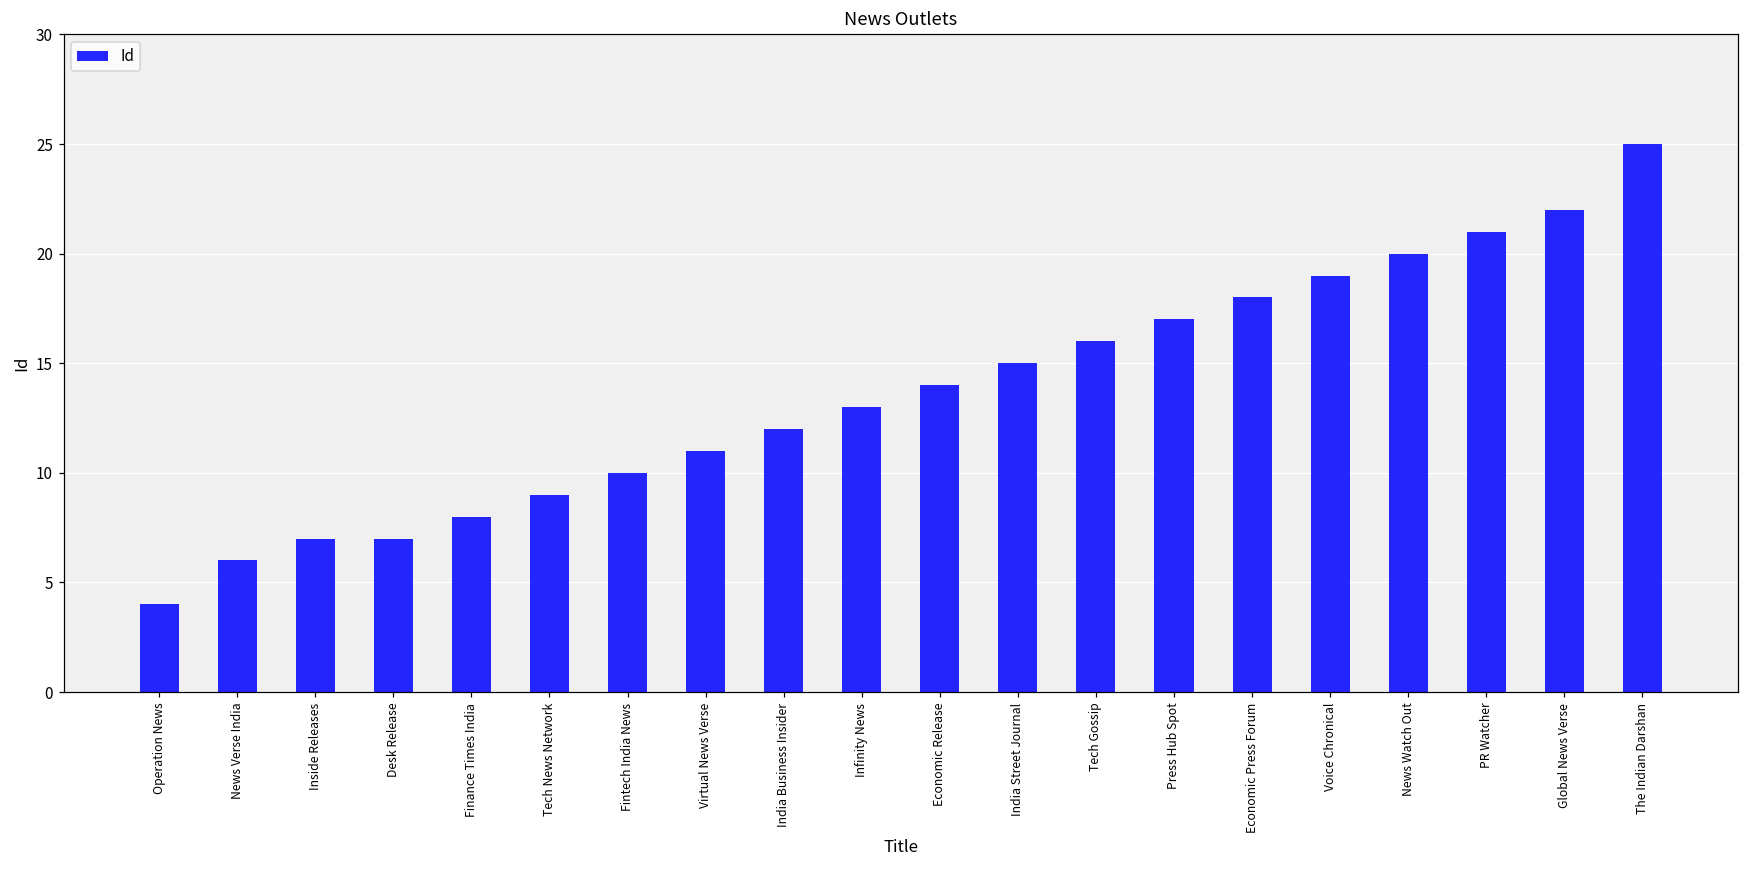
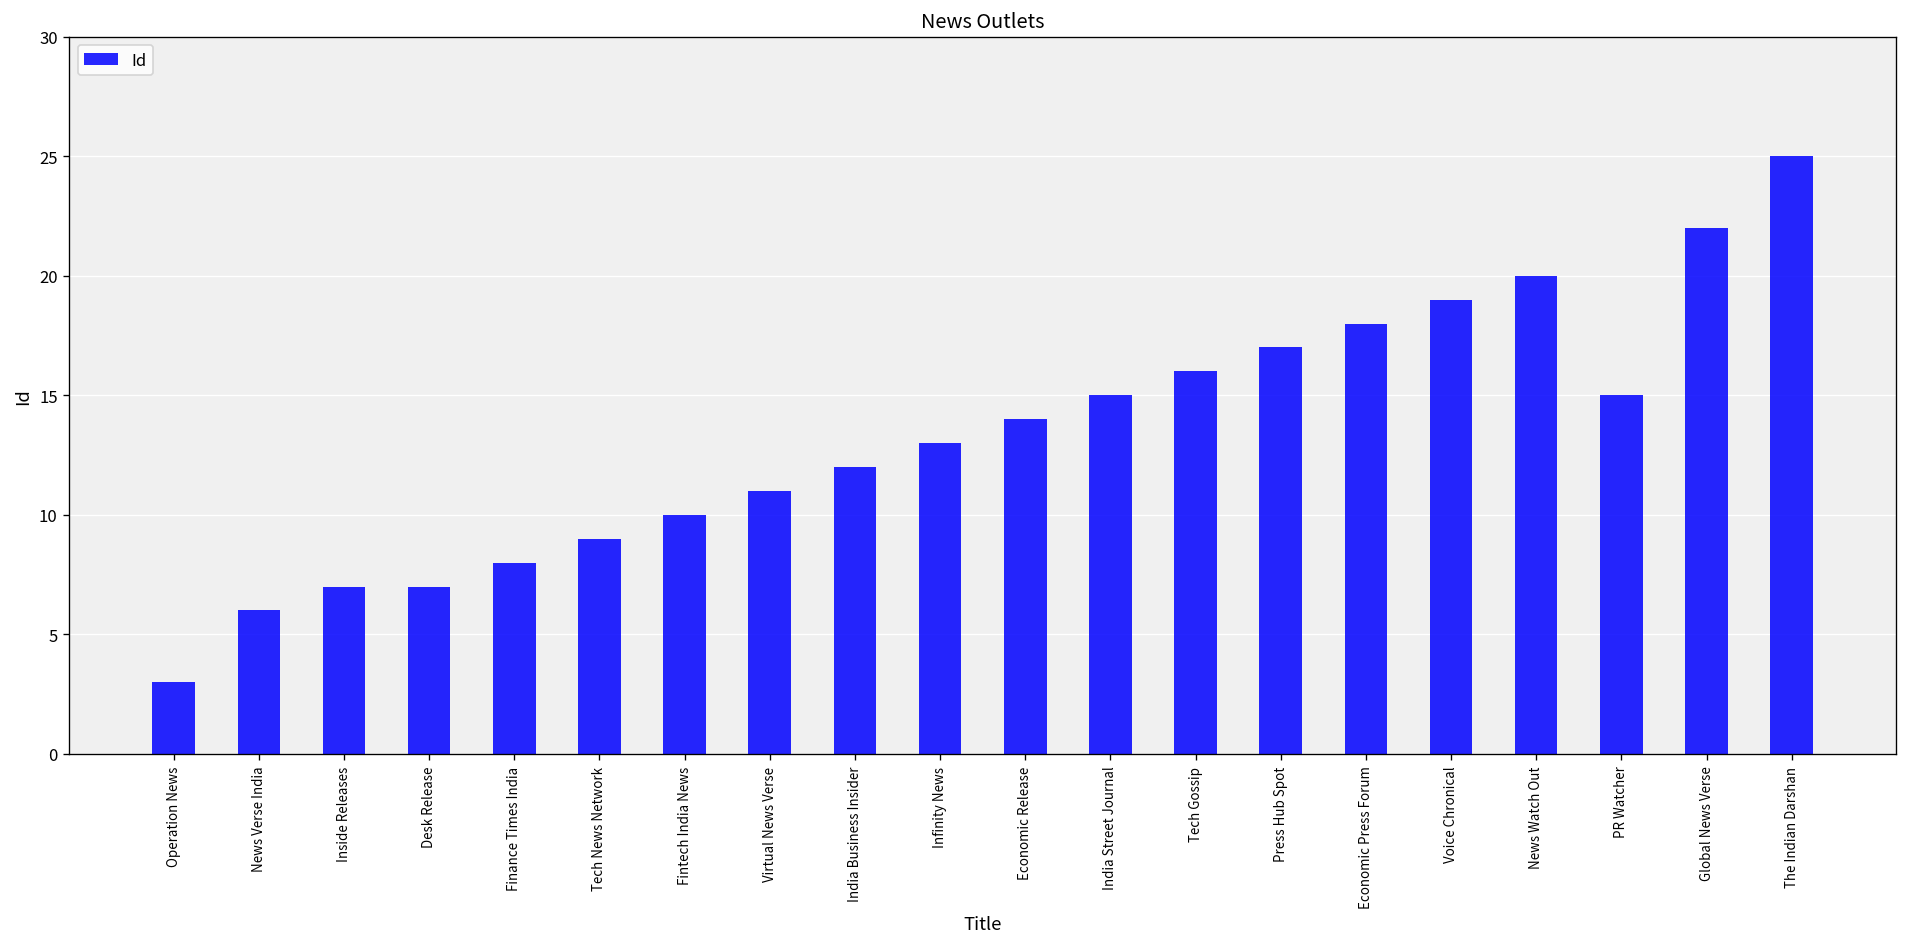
  {
-   "Operation News": 4,
+   "Operation News": 3,
    "News Verse India": 6,
    "Inside Releases": 7,
    "Desk Release": 7,
    "Finance Times India": 8,
    "Tech News Network": 9,
    "Fintech India News": 10,
    "Virtual News Verse": 11,
    "India Business Insider": 12,
    "Infinity News": 13,
    "Economic Release": 14,
    "India Street Journal": 15,
    "Tech Gossip": 16,
    "Press Hub Spot": 17,
    "Economic Press Forum": 18,
    "Voice Chronical": 19,
    "News Watch Out": 20,
-   "PR Watcher": 21,
+   "PR Watcher": 15,
    "Global News Verse": 22,
    "The Indian Darshan": 25
  }
